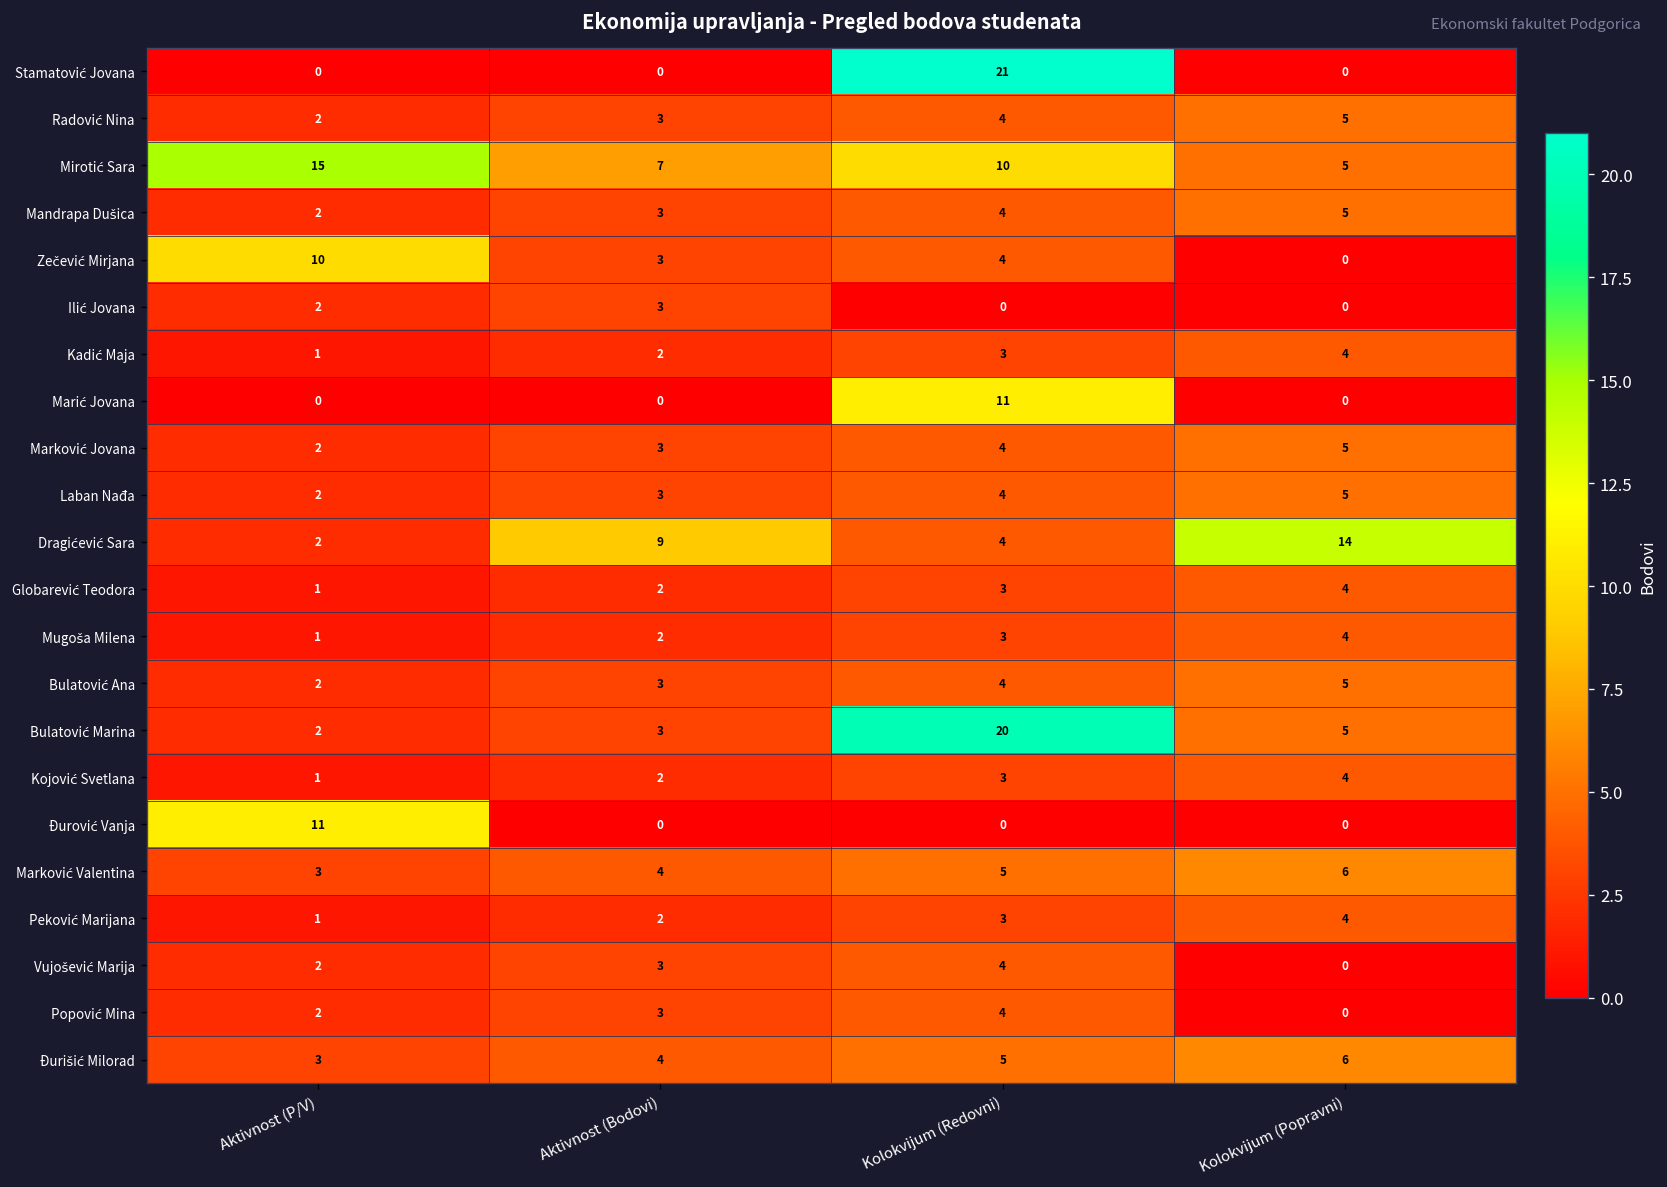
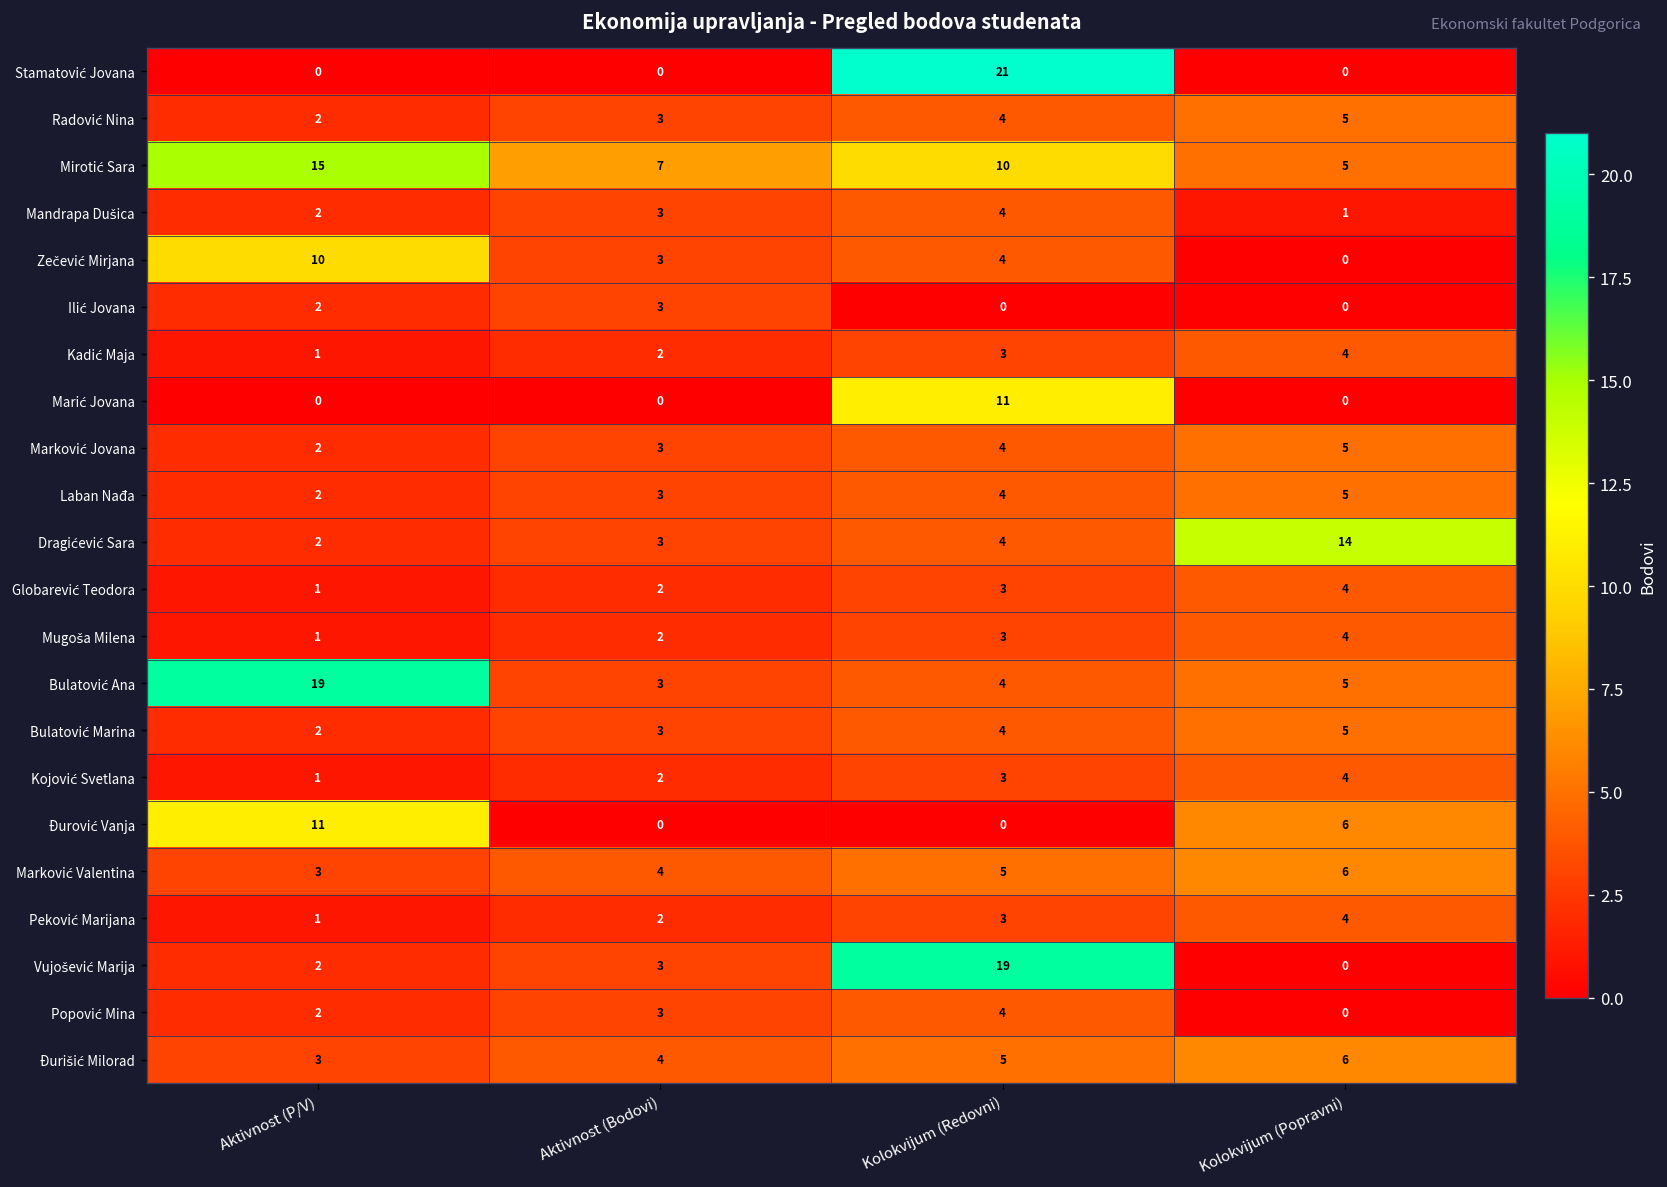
  {
    "Stamatović Jovana": {
      "Aktivnost (P/V)": 0,
      "Aktivnost (Bodovi)": 0,
      "Kolokvijum (Redovni)": 21,
      "Kolokvijum (Popravni)": 0
    },
    "Radović Nina": {
      "Aktivnost (P/V)": 2,
      "Aktivnost (Bodovi)": 3,
      "Kolokvijum (Redovni)": 4,
      "Kolokvijum (Popravni)": 5
    },
    "Mirotić Sara": {
      "Aktivnost (P/V)": 15,
      "Aktivnost (Bodovi)": 7,
      "Kolokvijum (Redovni)": 10,
      "Kolokvijum (Popravni)": 5
    },
    "Mandrapa Dušica": {
      "Aktivnost (P/V)": 2,
      "Aktivnost (Bodovi)": 3,
      "Kolokvijum (Redovni)": 4,
-     "Kolokvijum (Popravni)": 5
+     "Kolokvijum (Popravni)": 1
    },
    "Zečević Mirjana": {
      "Aktivnost (P/V)": 10,
      "Aktivnost (Bodovi)": 3,
      "Kolokvijum (Redovni)": 4,
      "Kolokvijum (Popravni)": 0
    },
    "Ilić Jovana": {
      "Aktivnost (P/V)": 2,
      "Aktivnost (Bodovi)": 3,
      "Kolokvijum (Redovni)": 0,
      "Kolokvijum (Popravni)": 0
    },
    "Kadić Maja": {
      "Aktivnost (P/V)": 1,
      "Aktivnost (Bodovi)": 2,
      "Kolokvijum (Redovni)": 3,
      "Kolokvijum (Popravni)": 4
    },
    "Marić Jovana": {
      "Aktivnost (P/V)": 0,
      "Aktivnost (Bodovi)": 0,
      "Kolokvijum (Redovni)": 11,
      "Kolokvijum (Popravni)": 0
    },
    "Marković Jovana": {
      "Aktivnost (P/V)": 2,
      "Aktivnost (Bodovi)": 3,
      "Kolokvijum (Redovni)": 4,
      "Kolokvijum (Popravni)": 5
    },
    "Laban Nađa": {
      "Aktivnost (P/V)": 2,
      "Aktivnost (Bodovi)": 3,
      "Kolokvijum (Redovni)": 4,
      "Kolokvijum (Popravni)": 5
    },
    "Dragićević Sara": {
      "Aktivnost (P/V)": 2,
-     "Aktivnost (Bodovi)": 9,
+     "Aktivnost (Bodovi)": 3,
      "Kolokvijum (Redovni)": 4,
      "Kolokvijum (Popravni)": 14
    },
    "Globarević Teodora": {
      "Aktivnost (P/V)": 1,
      "Aktivnost (Bodovi)": 2,
      "Kolokvijum (Redovni)": 3,
      "Kolokvijum (Popravni)": 4
    },
    "Mugoša Milena": {
      "Aktivnost (P/V)": 1,
      "Aktivnost (Bodovi)": 2,
      "Kolokvijum (Redovni)": 3,
      "Kolokvijum (Popravni)": 4
    },
    "Bulatović Ana": {
-     "Aktivnost (P/V)": 2,
+     "Aktivnost (P/V)": 19,
      "Aktivnost (Bodovi)": 3,
      "Kolokvijum (Redovni)": 4,
      "Kolokvijum (Popravni)": 5
    },
    "Bulatović Marina": {
      "Aktivnost (P/V)": 2,
      "Aktivnost (Bodovi)": 3,
-     "Kolokvijum (Redovni)": 20,
+     "Kolokvijum (Redovni)": 4,
      "Kolokvijum (Popravni)": 5
    },
    "Kojović Svetlana": {
      "Aktivnost (P/V)": 1,
      "Aktivnost (Bodovi)": 2,
      "Kolokvijum (Redovni)": 3,
      "Kolokvijum (Popravni)": 4
    },
    "Ðurović Vanja": {
      "Aktivnost (P/V)": 11,
      "Aktivnost (Bodovi)": 0,
      "Kolokvijum (Redovni)": 0,
-     "Kolokvijum (Popravni)": 0
+     "Kolokvijum (Popravni)": 6
    },
    "Marković Valentina": {
      "Aktivnost (P/V)": 3,
      "Aktivnost (Bodovi)": 4,
      "Kolokvijum (Redovni)": 5,
      "Kolokvijum (Popravni)": 6
    },
    "Peković Marijana": {
      "Aktivnost (P/V)": 1,
      "Aktivnost (Bodovi)": 2,
      "Kolokvijum (Redovni)": 3,
      "Kolokvijum (Popravni)": 4
    },
    "Vujošević Marija": {
      "Aktivnost (P/V)": 2,
      "Aktivnost (Bodovi)": 3,
-     "Kolokvijum (Redovni)": 4,
+     "Kolokvijum (Redovni)": 19,
      "Kolokvijum (Popravni)": 0
    },
    "Popović Mina": {
      "Aktivnost (P/V)": 2,
      "Aktivnost (Bodovi)": 3,
      "Kolokvijum (Redovni)": 4,
      "Kolokvijum (Popravni)": 0
    },
    "Ðurišić Milorad": {
      "Aktivnost (P/V)": 3,
      "Aktivnost (Bodovi)": 4,
      "Kolokvijum (Redovni)": 5,
      "Kolokvijum (Popravni)": 6
    }
  }
